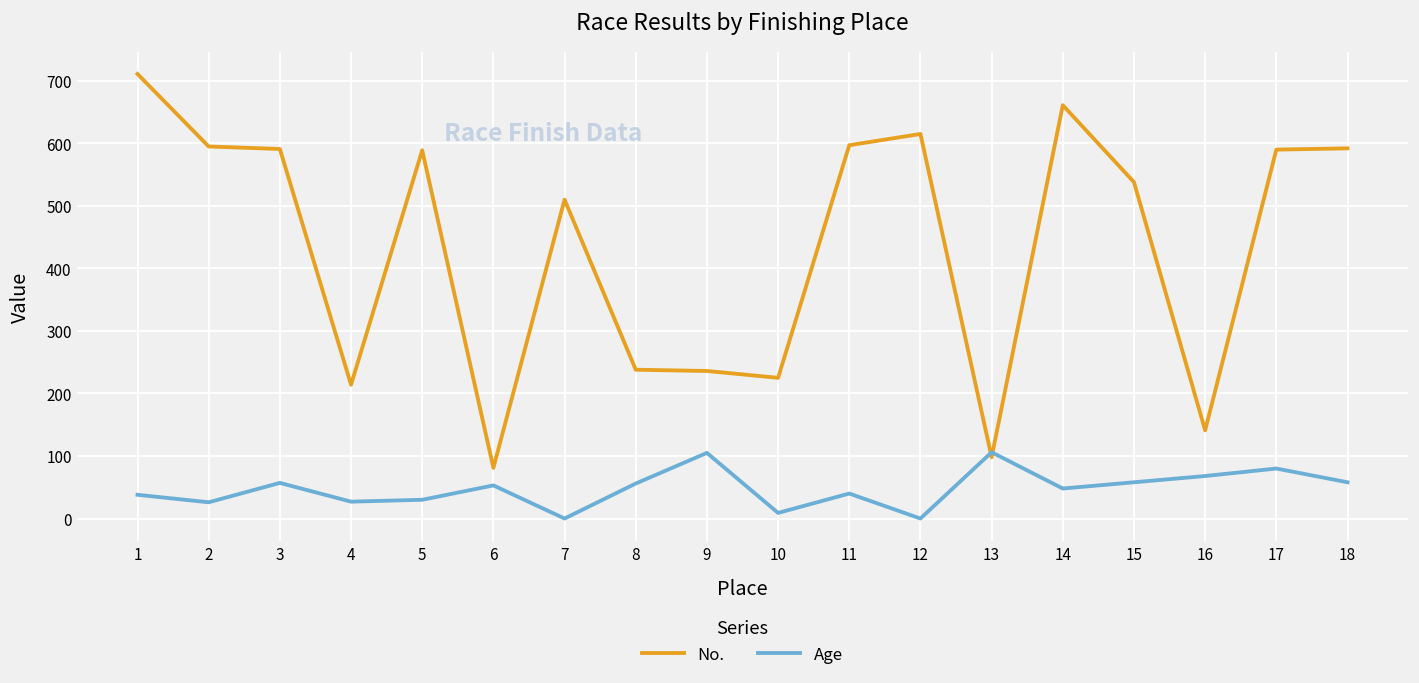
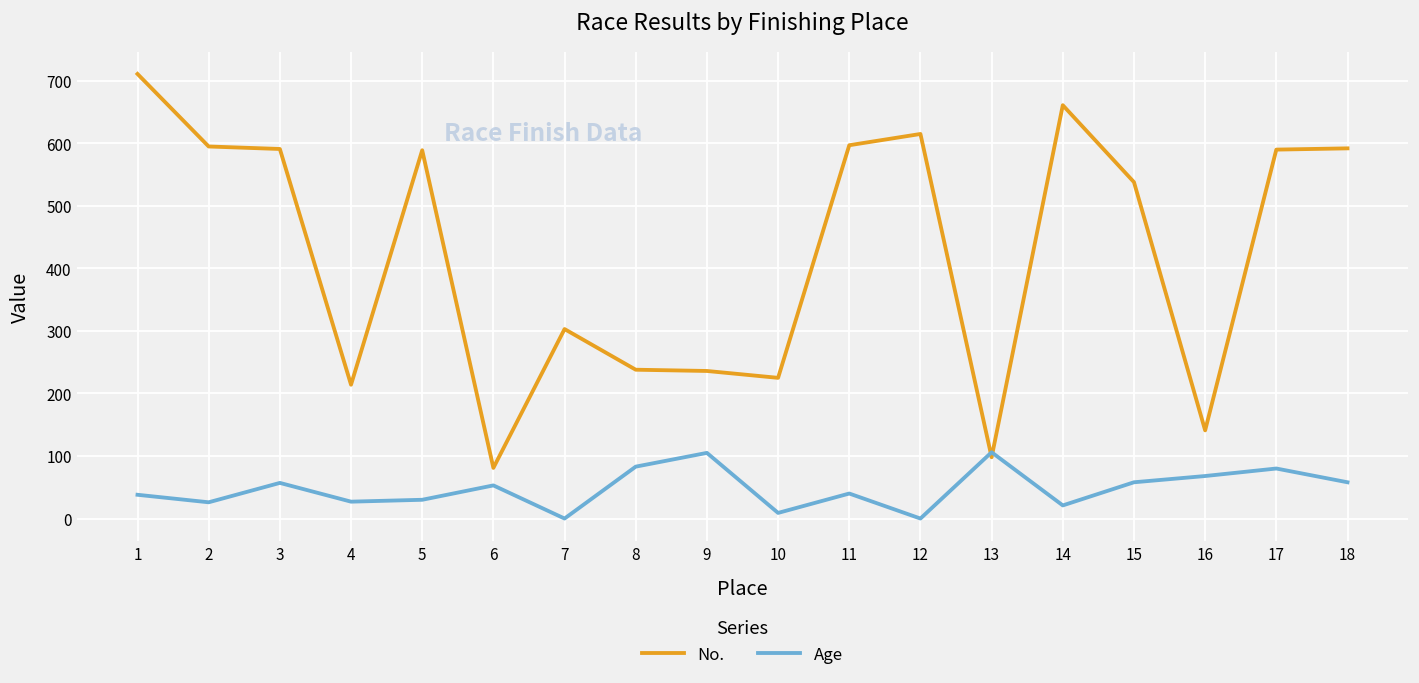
  {
    "No.": {
      "1": 710,
      "2": 600,
      "3": 590,
      "4": 210,
      "5": 590,
      "6": 80,
-     "7": 510,
+     "7": 300,
      "8": 240,
      "9": 240,
      "10": 230,
      "11": 600,
      "12": 620,
      "13": 100,
      "14": 660,
      "15": 540,
      "16": 140,
      "17": 590,
      "18": 590
    },
    "Age": {
      "1": 40,
      "2": 30,
      "3": 60,
      "4": 30,
      "5": 30,
      "6": 50,
      "7": 0,
-     "8": 60,
+     "8": 80,
      "9": 110,
      "10": 10,
      "11": 40,
      "12": 0,
      "13": 110,
-     "14": 50,
+     "14": 20,
      "15": 60,
      "16": 70,
      "17": 80,
      "18": 60
    }
  }
